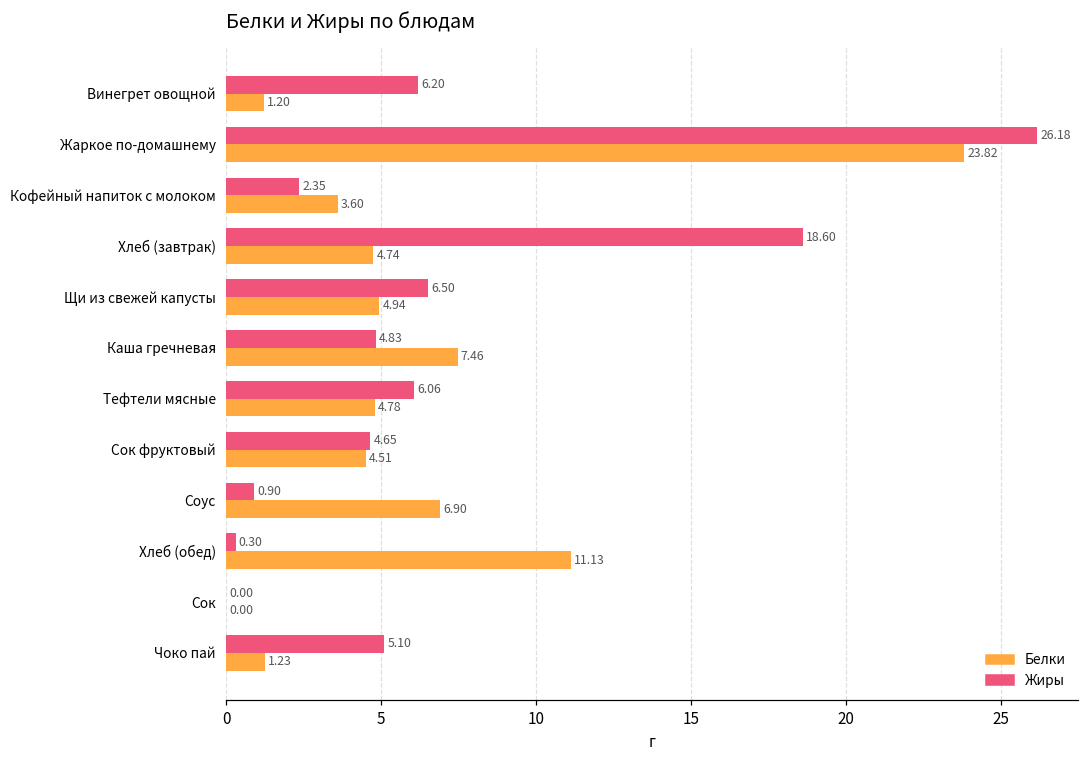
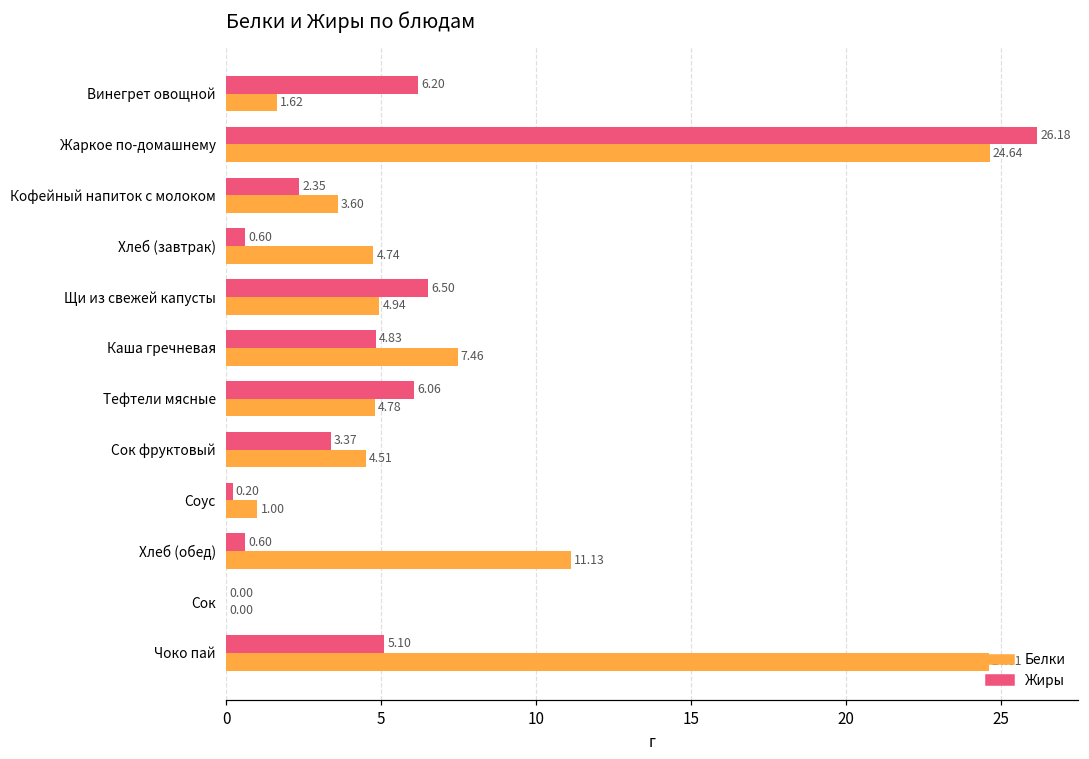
  {
    "Белки": {
-     "Винегрет овощной": 1.20,
-     "Жаркое по-домашнему": 23.82,
+     "Винегрет овощной": 1.62,
+     "Жаркое по-домашнему": 24.64,
      "Кофейный напиток с молоком": 3.60,
      "Хлеб (завтрак)": 4.74,
      "Щи из свежей капусты": 4.94,
      "Каша гречневая": 7.46,
      "Тефтели мясные": 4.78,
      "Сок фруктовый": 4.51,
-     "Соус": 6.90,
+     "Соус": 1.00,
      "Хлеб (обед)": 11.13,
      "Сок": 0.00,
-     "Чоко пай": 1.23
+     "Чоко пай": 24.61
    },
    "Жиры": {
      "Винегрет овощной": 6.20,
      "Жаркое по-домашнему": 26.18,
      "Кофейный напиток с молоком": 2.35,
-     "Хлеб (завтрак)": 18.60,
+     "Хлеб (завтрак)": 0.60,
      "Щи из свежей капусты": 6.50,
      "Каша гречневая": 4.83,
      "Тефтели мясные": 6.06,
-     "Сок фруктовый": 4.65,
-     "Соус": 0.90,
-     "Хлеб (обед)": 0.30,
+     "Сок фруктовый": 3.37,
+     "Соус": 0.20,
+     "Хлеб (обед)": 0.60,
      "Сок": 0.00,
      "Чоко пай": 5.10
    }
  }
